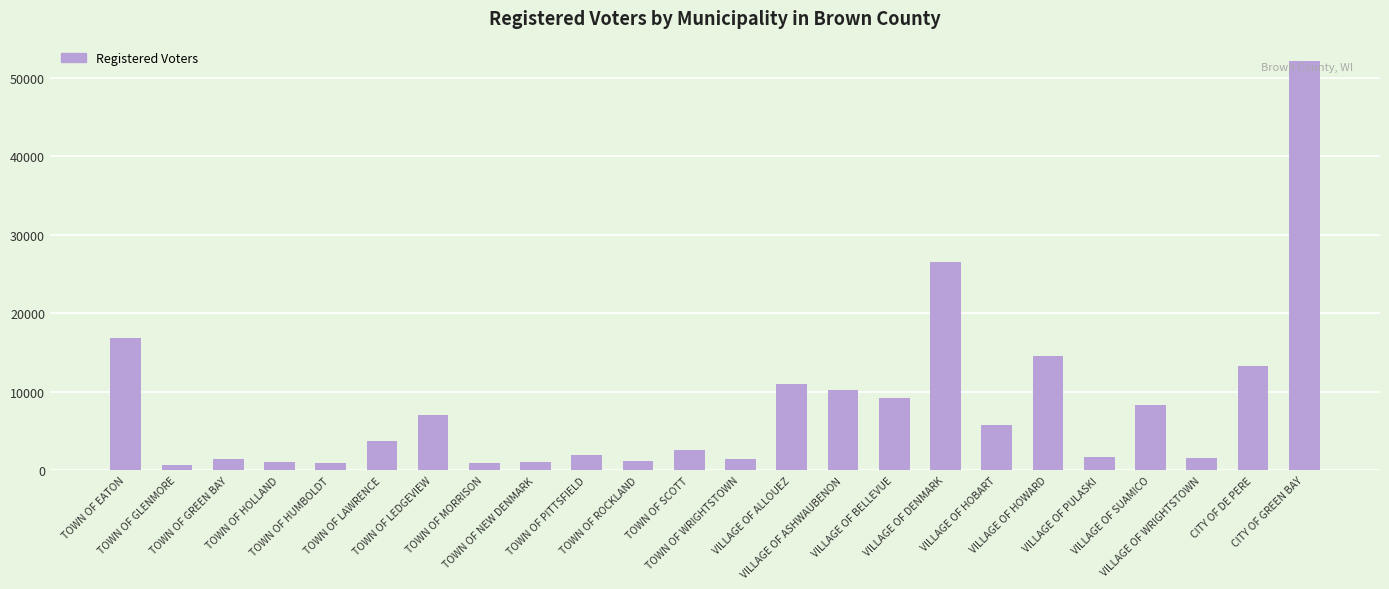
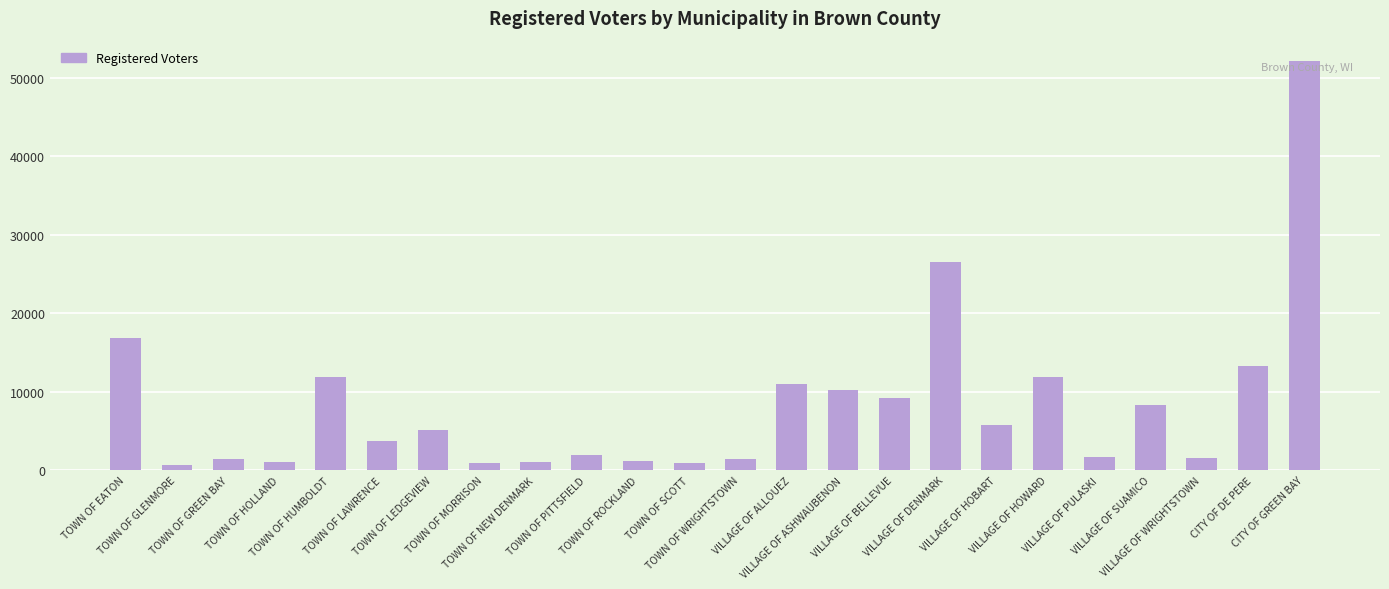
  {
    "TOWN OF EATON": 17000,
    "TOWN OF GLENMORE": 1000,
    "TOWN OF GREEN BAY": 1000,
    "TOWN OF HOLLAND": 1000,
-   "TOWN OF HUMBOLDT": 1000,
+   "TOWN OF HUMBOLDT": 12000,
    "TOWN OF LAWRENCE": 4000,
-   "TOWN OF LEDGEVIEW": 7000,
+   "TOWN OF LEDGEVIEW": 5000,
    "TOWN OF MORRISON": 1000,
    "TOWN OF NEW DENMARK": 1000,
    "TOWN OF PITTSFIELD": 2000,
    "TOWN OF ROCKLAND": 1000,
-   "TOWN OF SCOTT": 3000,
+   "TOWN OF SCOTT": 1000,
    "TOWN OF WRIGHTSTOWN": 1000,
    "VILLAGE OF ALLOUEZ": 11000,
    "VILLAGE OF ASHWAUBENON": 10000,
    "VILLAGE OF BELLEVUE": 9000,
    "VILLAGE OF DENMARK": 27000,
    "VILLAGE OF HOBART": 6000,
-   "VILLAGE OF HOWARD": 15000,
+   "VILLAGE OF HOWARD": 12000,
    "VILLAGE OF PULASKI": 2000,
    "VILLAGE OF SUAMICO": 8000,
    "VILLAGE OF WRIGHTSTOWN": 2000,
    "CITY OF DE PERE": 13000,
    "CITY OF GREEN BAY": 52000
  }
